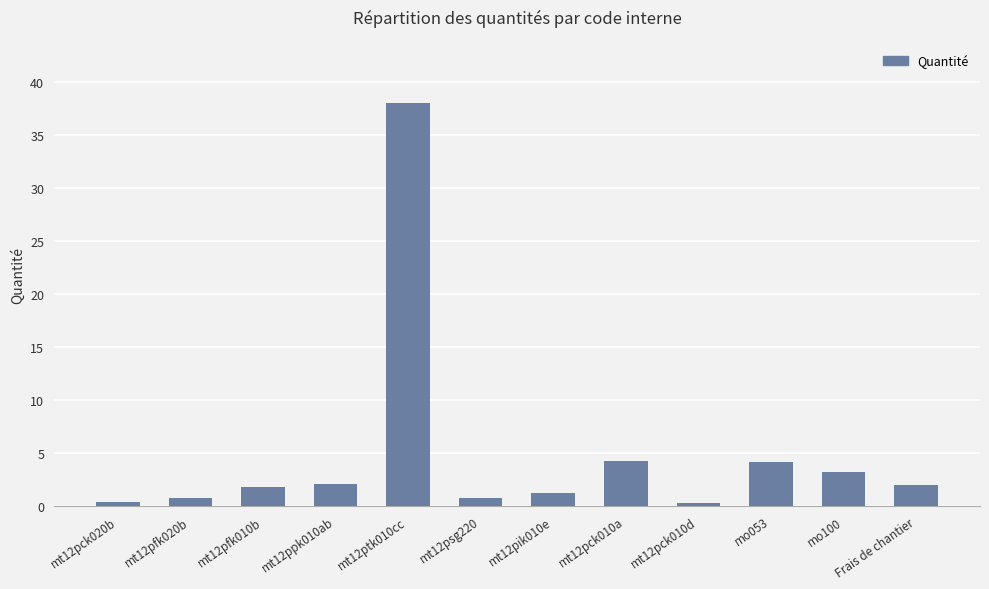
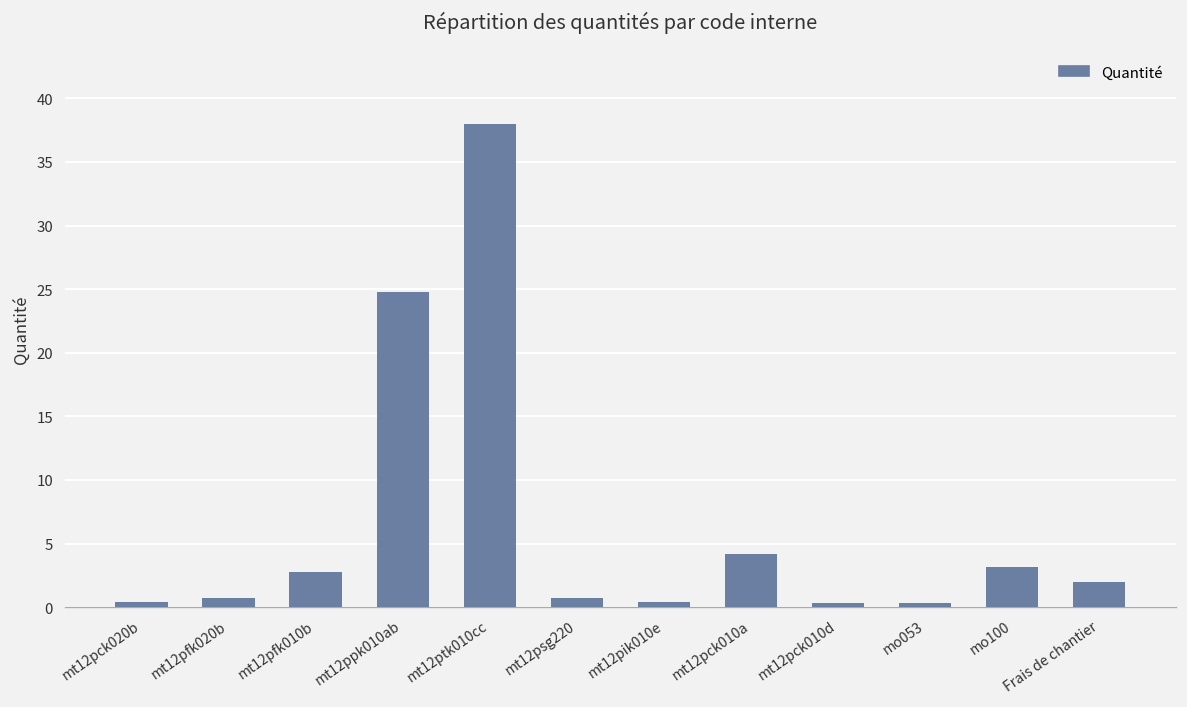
  {
    "mt12pck020b": 0.4,
    "mt12pfk020b": 0.7,
-   "mt12pfk010b": 1.8,
-   "mt12ppk010ab": 2.1,
+   "mt12pfk010b": 2.8,
+   "mt12ppk010ab": 24.8,
    "mt12ptk010cc": 38.0,
    "mt12psg220": 0.7,
-   "mt12pik010e": 1.2,
+   "mt12pik010e": 0.4,
    "mt12pck010a": 4.2,
    "mt12pck010d": 0.3,
-   "mo053": 4.1,
+   "mo053": 0.3,
    "mo100": 3.2,
    "Frais de chantier": 2.0
  }
